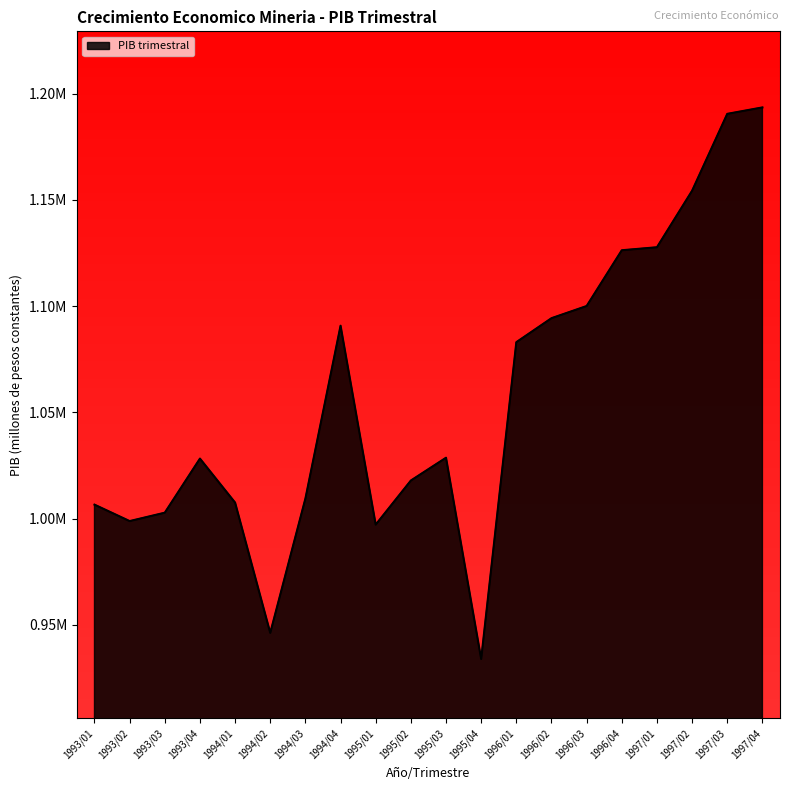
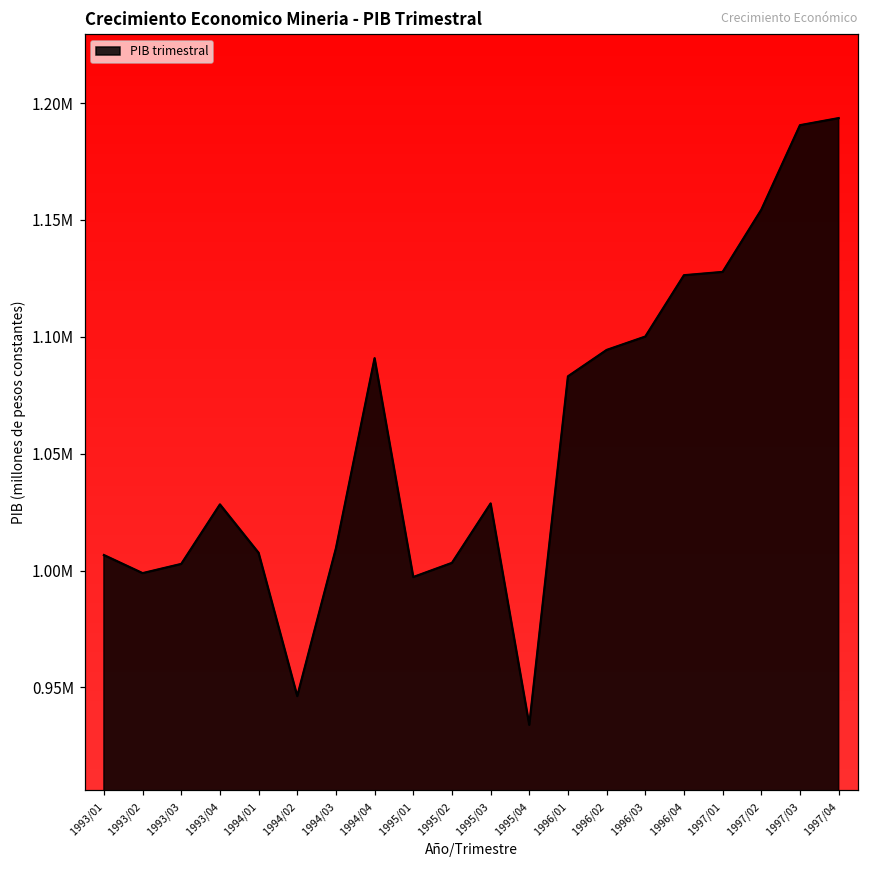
  {
    "1993/01": 1007000,
    "1993/02": 999000,
    "1993/03": 1003000,
    "1993/04": 1028000,
    "1994/01": 1008000,
    "1994/02": 946000,
    "1994/03": 1009000,
    "1994/04": 1091000,
    "1995/01": 997000,
-   "1995/02": 1018000,
+   "1995/02": 1003000,
    "1995/03": 1029000,
    "1995/04": 934000,
    "1996/01": 1083000,
    "1996/02": 1094000,
    "1996/03": 1100000,
    "1996/04": 1126000,
    "1997/01": 1128000,
    "1997/02": 1154000,
    "1997/03": 1190000,
    "1997/04": 1194000
  }
